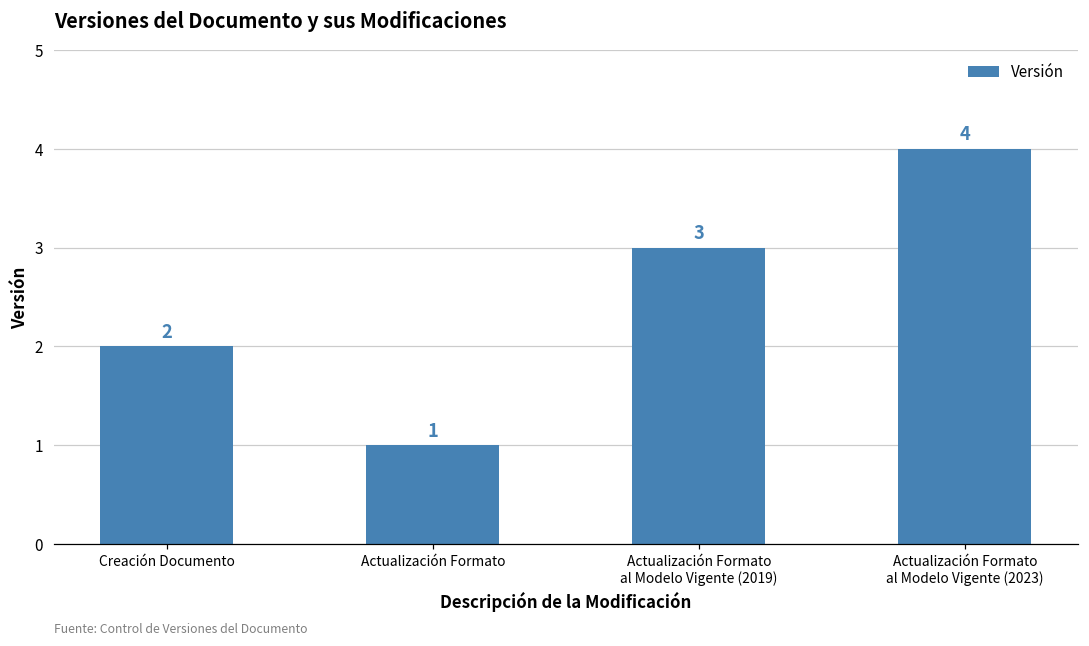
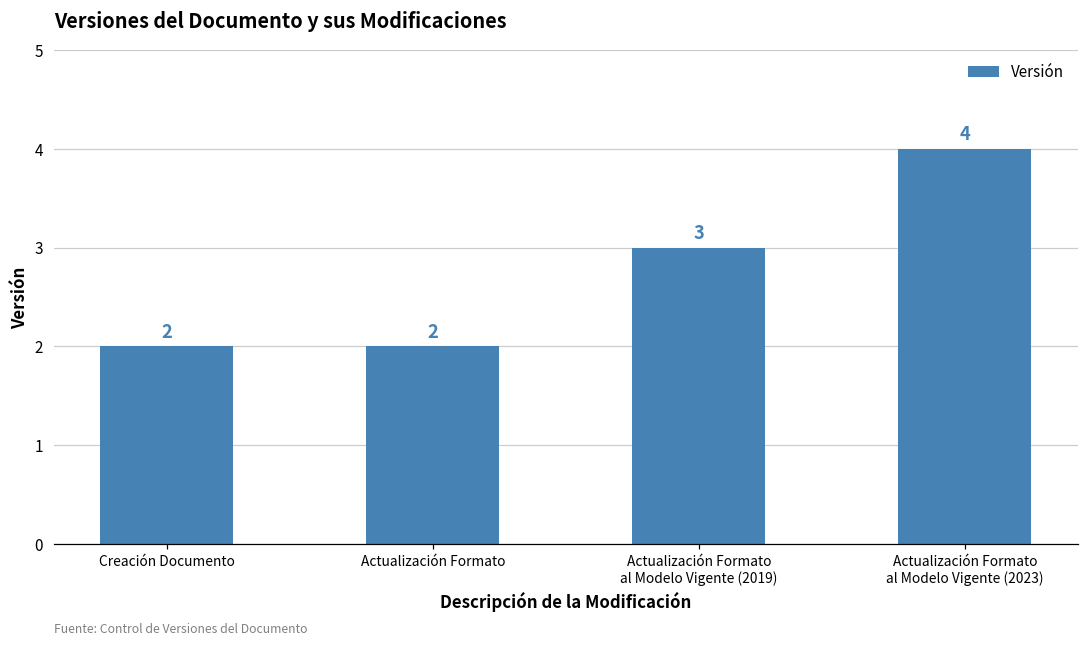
  {
    "Creación Documento": 2,
-   "Actualización Formato": 1,
+   "Actualización Formato": 2,
    "Actualización Formato al Modelo Vigente (2019)": 3,
    "Actualización Formato al Modelo Vigente (2023)": 4
  }
